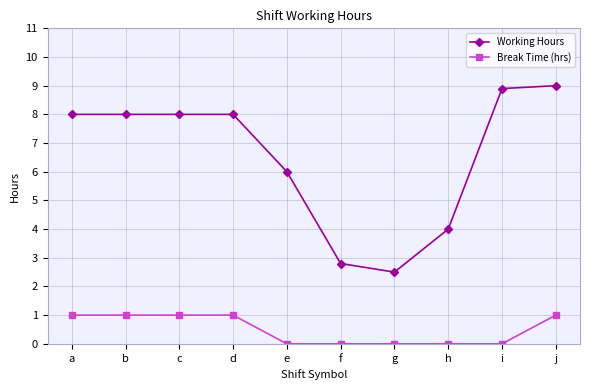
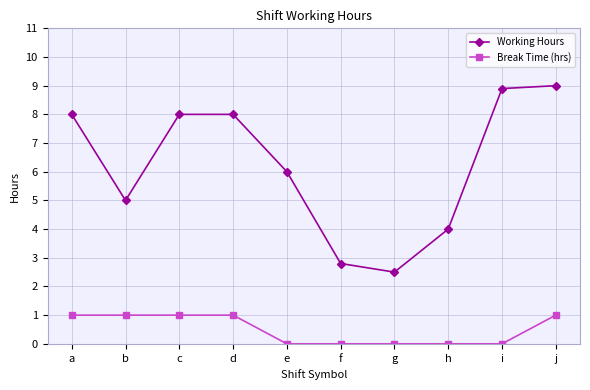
  {
    "Working Hours": {
      "a": 8,
-     "b": 8,
+     "b": 5,
      "c": 8,
      "d": 8,
      "e": 6,
      "f": 2.8,
      "g": 2.5,
      "h": 4,
      "i": 8.9,
      "j": 9
    },
    "Break Time (hrs)": {
      "a": 1,
      "b": 1,
      "c": 1,
      "d": 1,
      "e": 0,
      "f": 0,
      "g": 0,
      "h": 0,
      "i": 0,
      "j": 1
    }
  }
